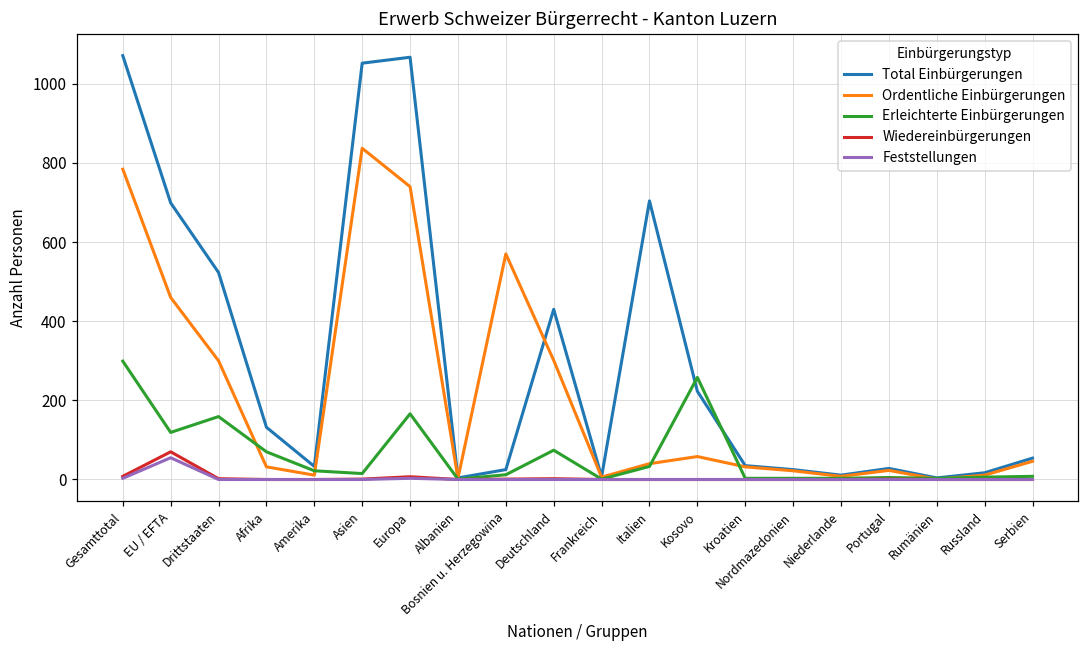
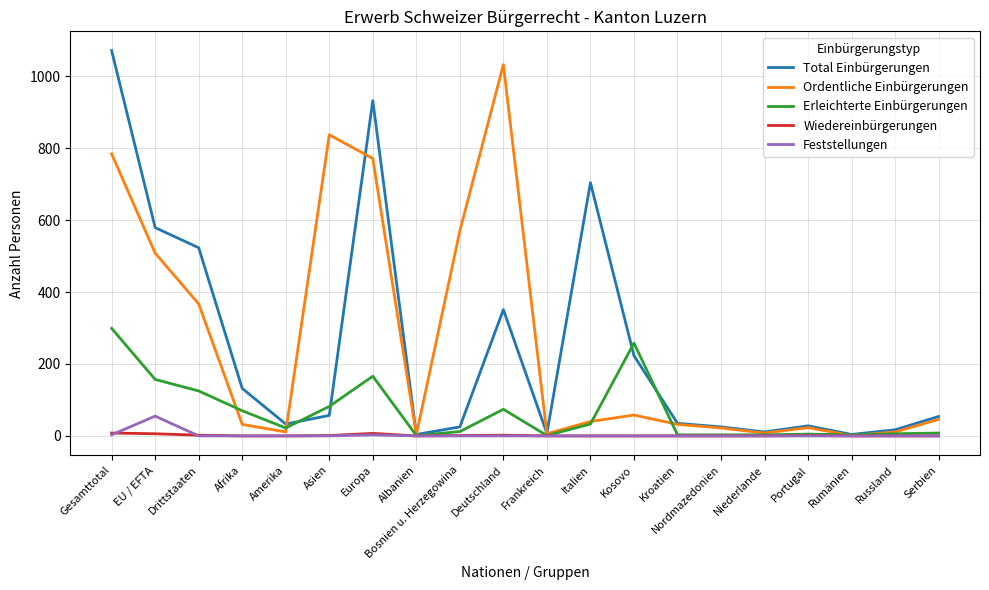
  {
    "Total Einbürgerungen": {
      "Gesamttotal": 1070,
-     "EU / EFTA": 700,
+     "EU / EFTA": 580,
      "Drittstaaten": 520,
      "Afrika": 130,
      "Amerika": 30,
-     "Asien": 1050,
-     "Europa": 1070,
+     "Asien": 60,
+     "Europa": 930,
      "Bosnien u. Herzegowina": 30,
-     "Deutschland": 430,
+     "Deutschland": 350,
      "Italien": 700,
      "Kosovo": 220,
      "Serbien": 50
    },
    "Ordentliche Einbürgerungen": {
      "Gesamttotal": 780,
-     "EU / EFTA": 460,
-     "Drittstaaten": 300,
+     "EU / EFTA": 510,
+     "Drittstaaten": 370,
      "Afrika": 30,
      "Amerika": 10,
      "Asien": 840,
-     "Europa": 740,
+     "Europa": 770,
      "Bosnien u. Herzegowina": 570,
-     "Deutschland": 300,
+     "Deutschland": 1030,
      "Kosovo": 60,
      "Serbien": 50
    },
    "Erleichterte Einbürgerungen": {
      "Gesamttotal": 300,
-     "EU / EFTA": 120,
-     "Drittstaaten": 160,
+     "EU / EFTA": 160,
+     "Drittstaaten": 130,
      "Afrika": 70,
      "Amerika": 20,
-     "Asien": 20,
+     "Asien": 80,
      "Europa": 170,
      "Bosnien u. Herzegowina": 10,
      "Deutschland": 70,
      "Kosovo": 260,
      "Serbien": 10
    },
    "Wiedereinbürgerungen": {
-     "EU / EFTA": 70
+     "EU / EFTA": 10
    },
    "Feststellungen": {
      "EU / EFTA": 60
    }
  }
